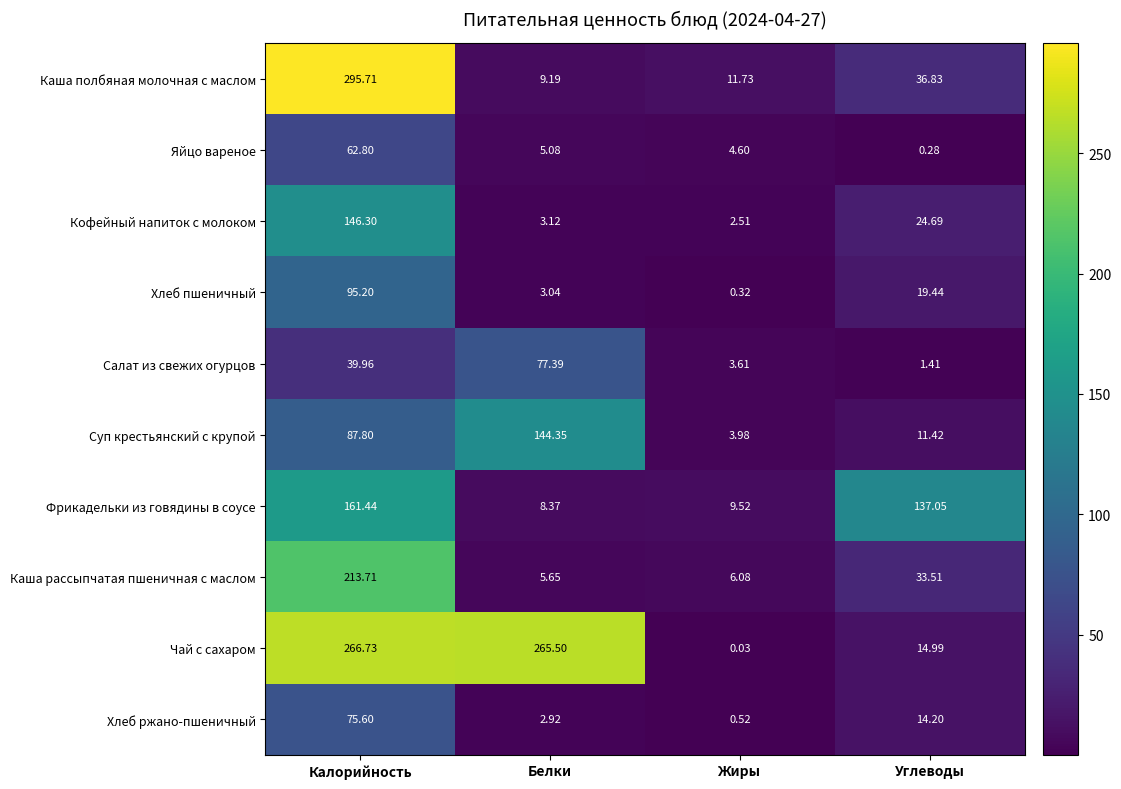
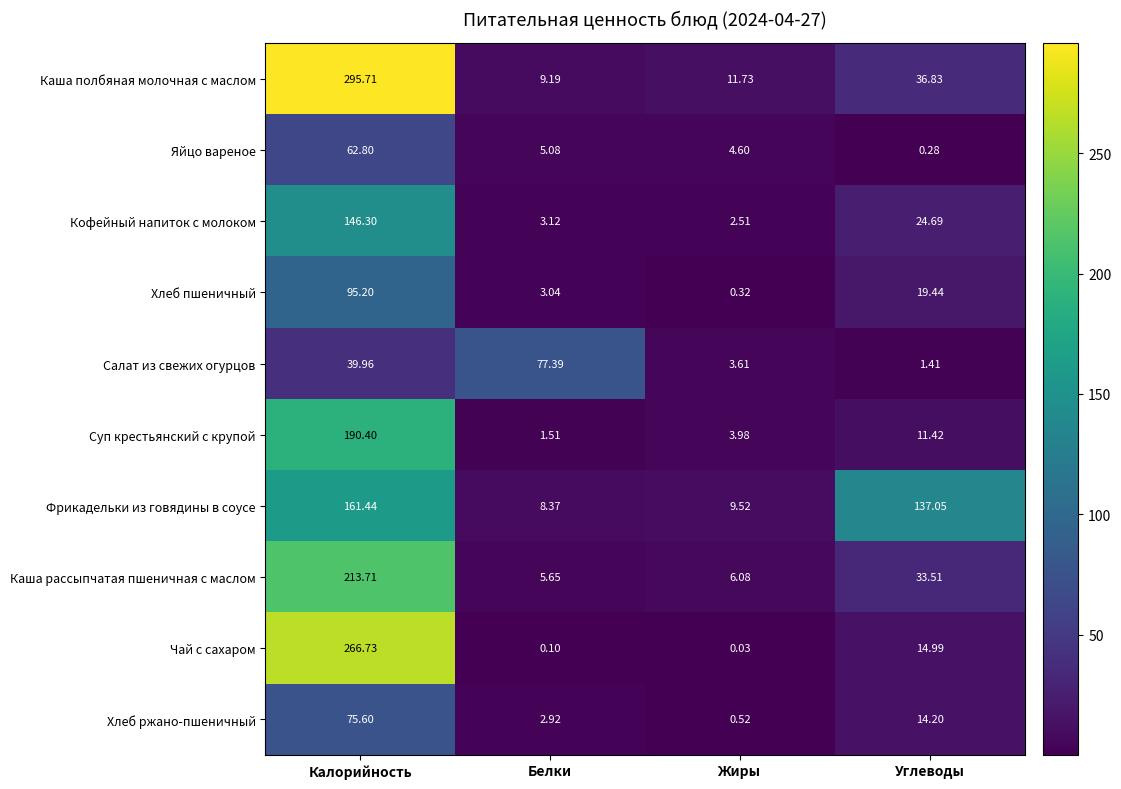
  {
    "Каша полбяная молочная с маслом": {
      "Калорийность": 295.71,
      "Белки": 9.19,
      "Жиры": 11.73,
      "Углеводы": 36.83
    },
    "Яйцо вареное": {
      "Калорийность": 62.80,
      "Белки": 5.08,
      "Жиры": 4.60,
      "Углеводы": 0.28
    },
    "Кофейный напиток с молоком": {
      "Калорийность": 146.30,
      "Белки": 3.12,
      "Жиры": 2.51,
      "Углеводы": 24.69
    },
    "Хлеб пшеничный": {
      "Калорийность": 95.20,
      "Белки": 3.04,
      "Жиры": 0.32,
      "Углеводы": 19.44
    },
    "Салат из свежих огурцов": {
      "Калорийность": 39.96,
      "Белки": 77.39,
      "Жиры": 3.61,
      "Углеводы": 1.41
    },
    "Суп крестьянский с крупой": {
-     "Калорийность": 87.80,
-     "Белки": 144.35,
+     "Калорийность": 190.40,
+     "Белки": 1.51,
      "Жиры": 3.98,
      "Углеводы": 11.42
    },
    "Фрикадельки из говядины в соусе": {
      "Калорийность": 161.44,
      "Белки": 8.37,
      "Жиры": 9.52,
      "Углеводы": 137.05
    },
    "Каша рассыпчатая пшеничная с маслом": {
      "Калорийность": 213.71,
      "Белки": 5.65,
      "Жиры": 6.08,
      "Углеводы": 33.51
    },
    "Чай с сахаром": {
      "Калорийность": 266.73,
-     "Белки": 265.50,
+     "Белки": 0.10,
      "Жиры": 0.03,
      "Углеводы": 14.99
    },
    "Хлеб ржано-пшеничный": {
      "Калорийность": 75.60,
      "Белки": 2.92,
      "Жиры": 0.52,
      "Углеводы": 14.20
    }
  }
